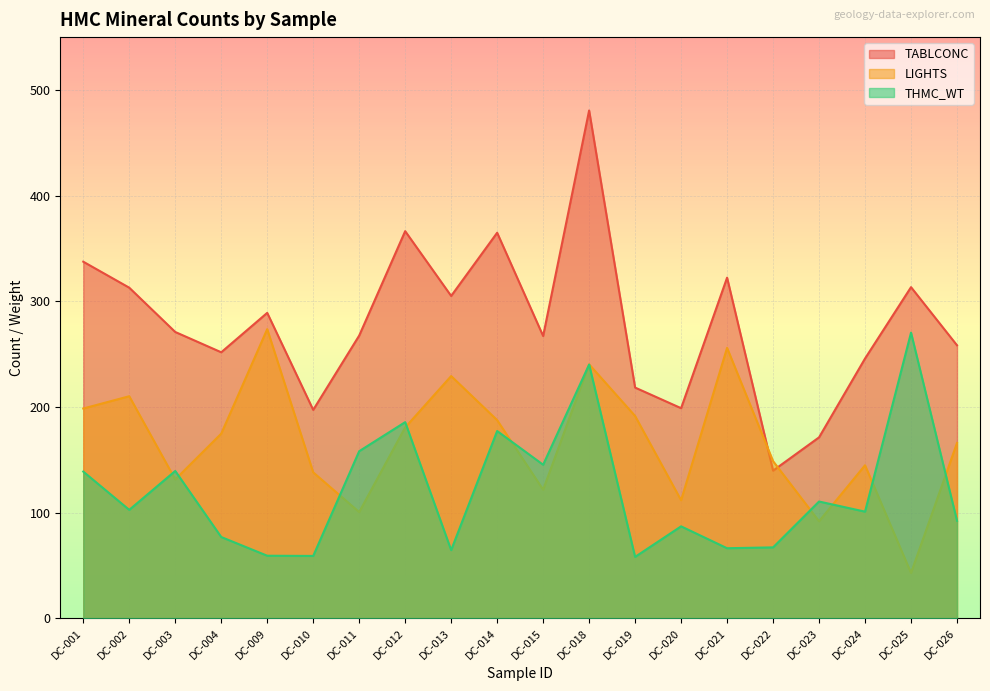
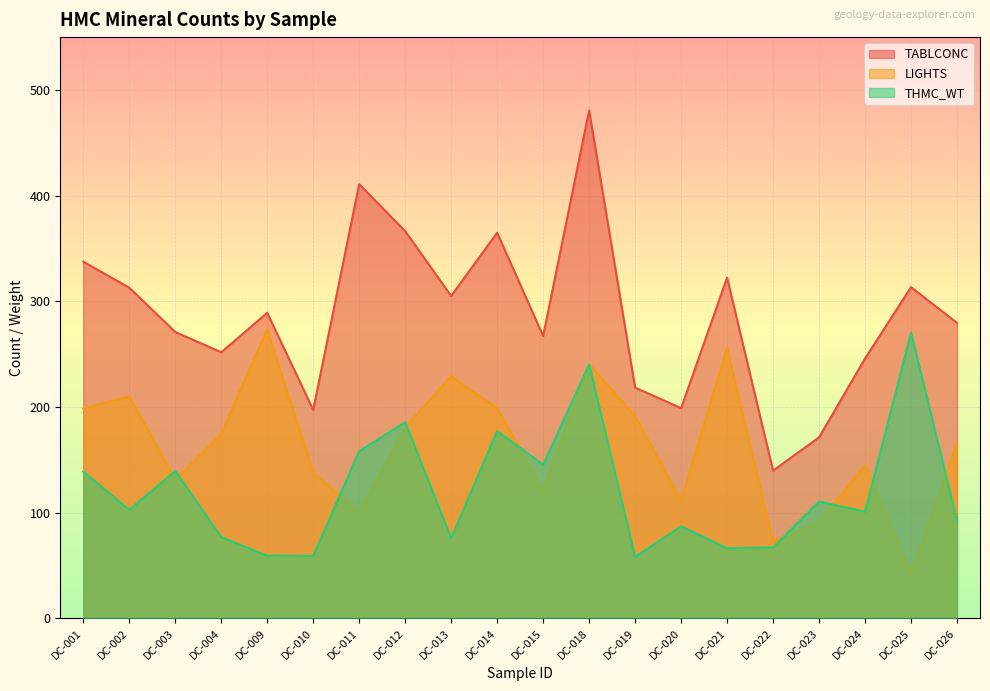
  {
    "TABLCONC": {
      "DC-001": 338,
      "DC-002": 313,
      "DC-003": 271,
      "DC-004": 252,
      "DC-009": 289,
      "DC-010": 197,
-     "DC-011": 268,
+     "DC-011": 411,
      "DC-012": 366,
      "DC-013": 305,
      "DC-014": 365,
      "DC-015": 267,
      "DC-018": 481,
      "DC-019": 218,
      "DC-020": 199,
      "DC-021": 322,
      "DC-022": 140,
      "DC-023": 171,
      "DC-024": 246,
      "DC-025": 313,
-     "DC-026": 258
+     "DC-026": 280
    },
    "LIGHTS": {
      "DC-001": 199,
      "DC-002": 210,
      "DC-003": 132,
      "DC-004": 175,
      "DC-009": 274,
      "DC-010": 138,
      "DC-011": 101,
      "DC-012": 181,
      "DC-013": 229,
-     "DC-014": 188,
+     "DC-014": 199,
      "DC-015": 122,
      "DC-019": 192,
      "DC-020": 112,
      "DC-021": 256,
-     "DC-022": 149,
+     "DC-022": 73,
      "DC-023": 92,
      "DC-024": 145,
      "DC-025": 43,
      "DC-026": 166
    },
    "THMC_WT": {
      "DC-001": 139,
      "DC-002": 103,
      "DC-003": 140,
      "DC-004": 77,
      "DC-009": 59,
      "DC-010": 59,
      "DC-011": 158,
      "DC-012": 186,
-     "DC-013": 65,
+     "DC-013": 76,
      "DC-014": 177,
      "DC-015": 145,
      "DC-019": 58,
      "DC-020": 87,
      "DC-021": 66,
      "DC-022": 67,
      "DC-023": 111,
      "DC-024": 101,
      "DC-025": 270,
      "DC-026": 92
    }
  }
